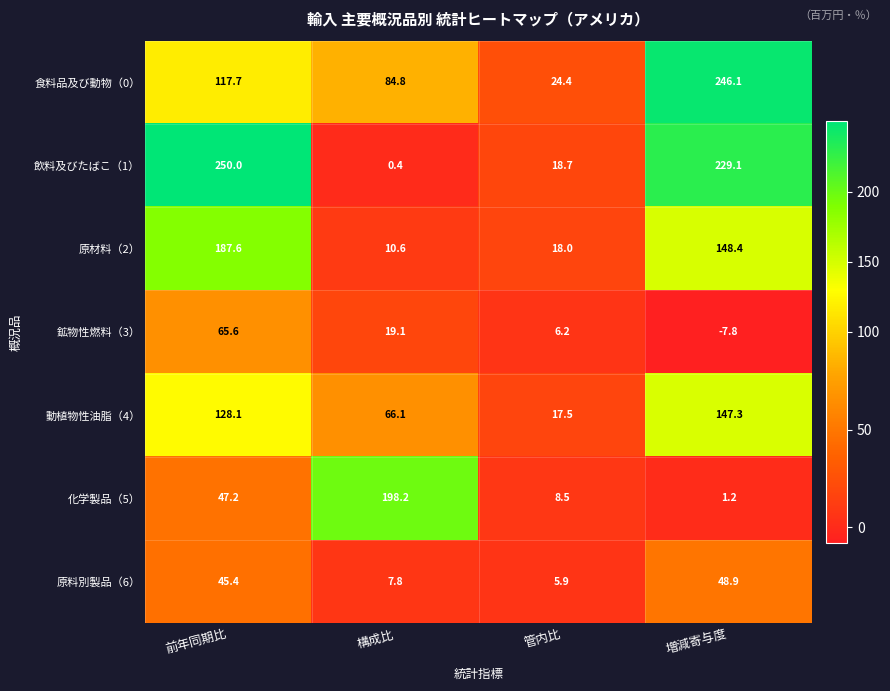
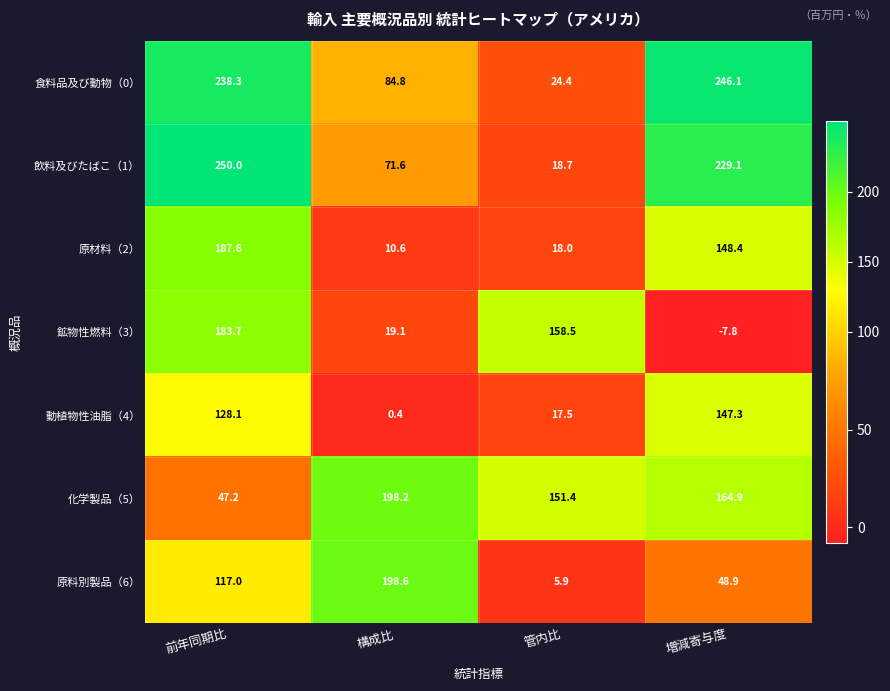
  {
    "食料品及び動物（0）": {
-     "前年同期比": 117.7,
+     "前年同期比": 238.3,
      "構成比": 84.8,
      "管内比": 24.4,
      "増減寄与度": 246.1
    },
    "飲料及びたばこ（1）": {
      "前年同期比": 250.0,
-     "構成比": 0.4,
+     "構成比": 71.6,
      "管内比": 18.7,
      "増減寄与度": 229.1
    },
    "原材料（2）": {
      "前年同期比": 187.6,
      "構成比": 10.6,
      "管内比": 18.0,
      "増減寄与度": 148.4
    },
    "鉱物性燃料（3）": {
-     "前年同期比": 65.6,
+     "前年同期比": 183.7,
      "構成比": 19.1,
-     "管内比": 6.2,
+     "管内比": 158.5,
      "増減寄与度": -7.8
    },
    "動植物性油脂（4）": {
      "前年同期比": 128.1,
-     "構成比": 66.1,
+     "構成比": 0.4,
      "管内比": 17.5,
      "増減寄与度": 147.3
    },
    "化学製品（5）": {
      "前年同期比": 47.2,
      "構成比": 198.2,
-     "管内比": 8.5,
-     "増減寄与度": 1.2
+     "管内比": 151.4,
+     "増減寄与度": 164.9
    },
    "原料別製品（6）": {
-     "前年同期比": 45.4,
-     "構成比": 7.8,
+     "前年同期比": 117.0,
+     "構成比": 198.6,
      "管内比": 5.9,
      "増減寄与度": 48.9
    }
  }
